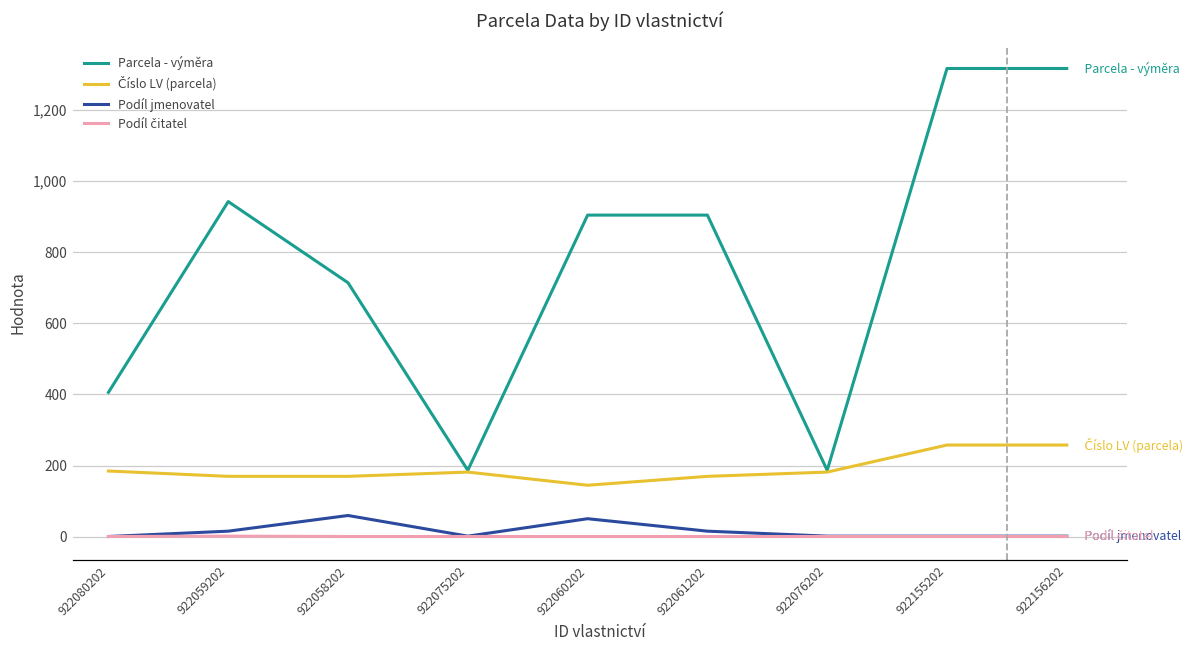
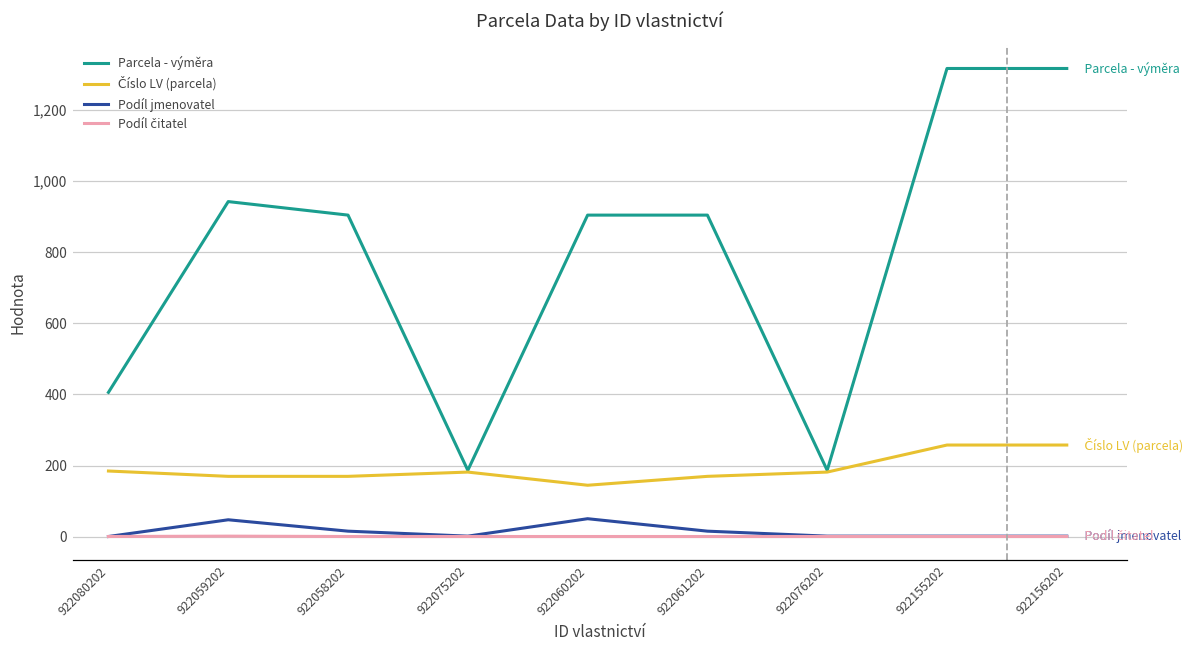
  {
    "Parcela - výměra": {
      "922080202": "410",
      "922059202": "940",
-     "922058202": "710",
+     "922058202": "900",
      "922060202": "900",
      "922061202": "900",
      "922155202": "1,320",
      "922156202": "1,320"
    },
    "Číslo LV (parcela)": {
      "922080202": "190",
      "922059202": "170",
      "922058202": "170",
      "922060202": "150",
      "922061202": "170",
      "922155202": "260",
      "922156202": "260"
    },
    "Podíl jmenovatel": {
-     "922059202": "20",
-     "922058202": "60",
+     "922059202": "50",
+     "922058202": "20",
      "922060202": "50",
      "922061202": "20"
    },
    "Podíl čitatel": {
      "922059202": "0",
      "922058202": "0",
      "922060202": "0",
      "922061202": "0"
    }
  }
